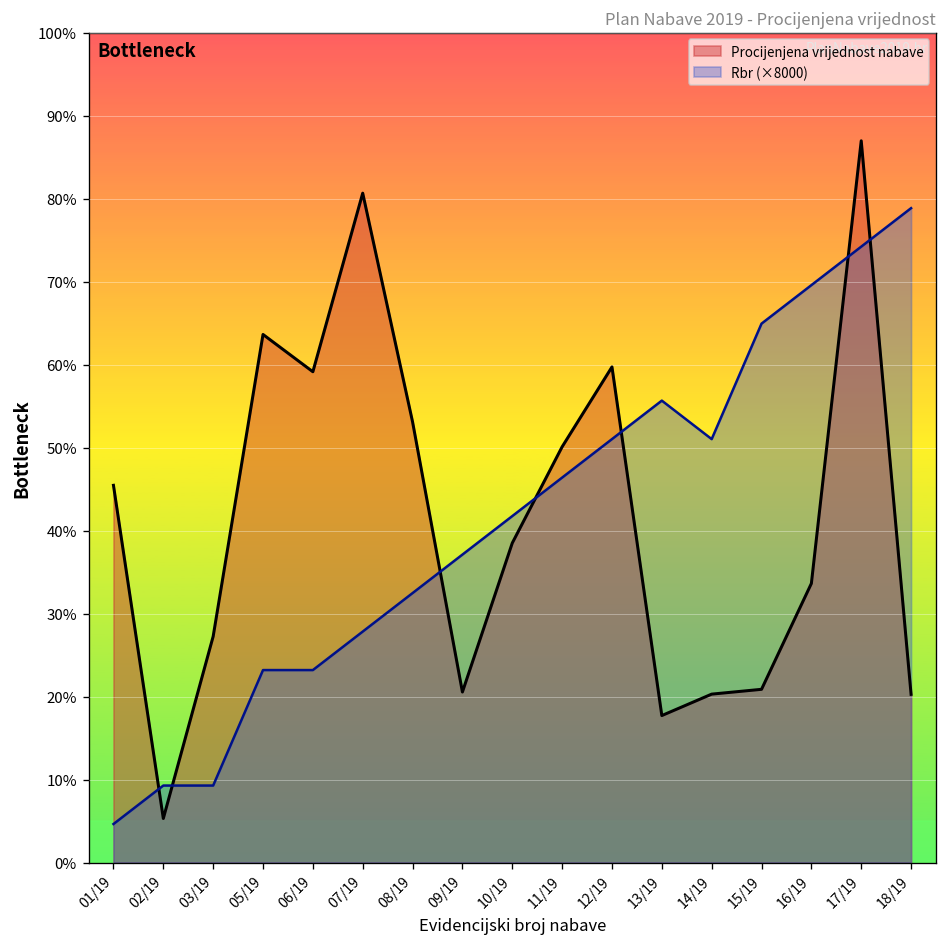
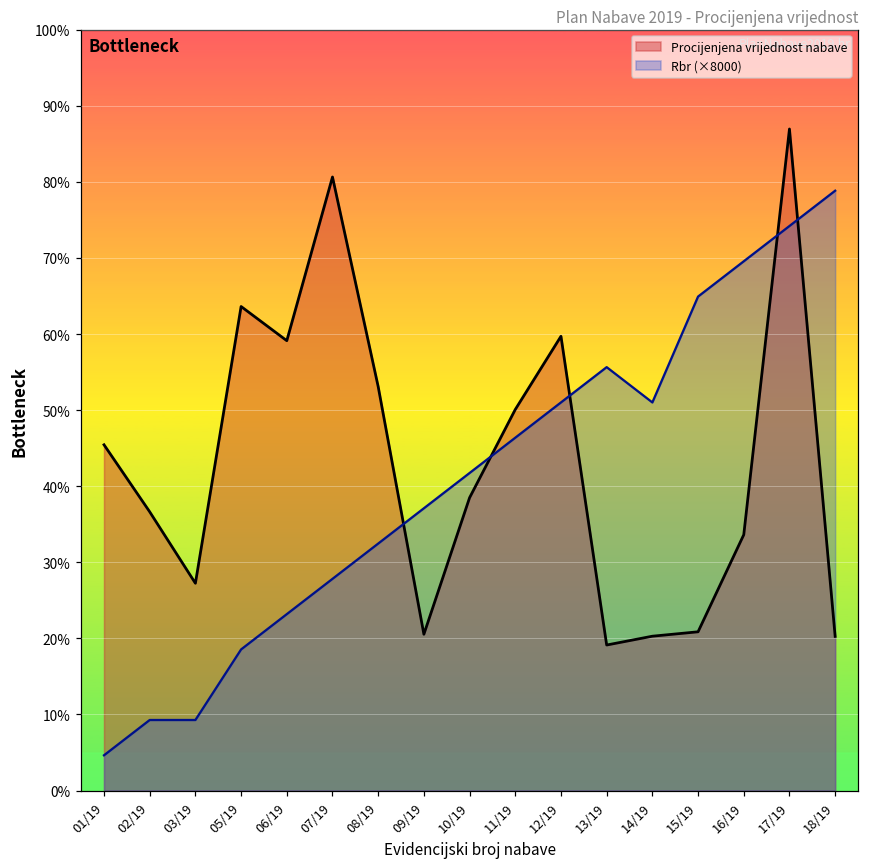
  {
    "Procijenjena vrijednost nabave": {
      "01/19": "45%",
-     "02/19": "5%",
+     "02/19": "37%",
      "03/19": "27%",
      "05/19": "64%",
      "06/19": "59%",
      "07/19": "81%",
      "08/19": "53%",
      "09/19": "21%",
      "10/19": "38%",
      "11/19": "50%",
      "12/19": "60%",
-     "13/19": "18%",
+     "13/19": "19%",
      "14/19": "20%",
      "15/19": "21%",
      "16/19": "34%",
      "17/19": "87%",
      "18/19": "20%"
    },
    "Rbr (×8000)": {
      "02/19": "9%",
      "03/19": "9%",
-     "05/19": "23%",
+     "05/19": "19%",
      "06/19": "23%",
      "07/19": "28%",
      "08/19": "32%",
      "09/19": "37%",
      "10/19": "42%",
      "11/19": "46%",
      "12/19": "51%",
      "13/19": "56%",
      "14/19": "51%",
      "15/19": "65%",
      "16/19": "70%",
      "17/19": "74%",
      "18/19": "79%"
    }
  }
